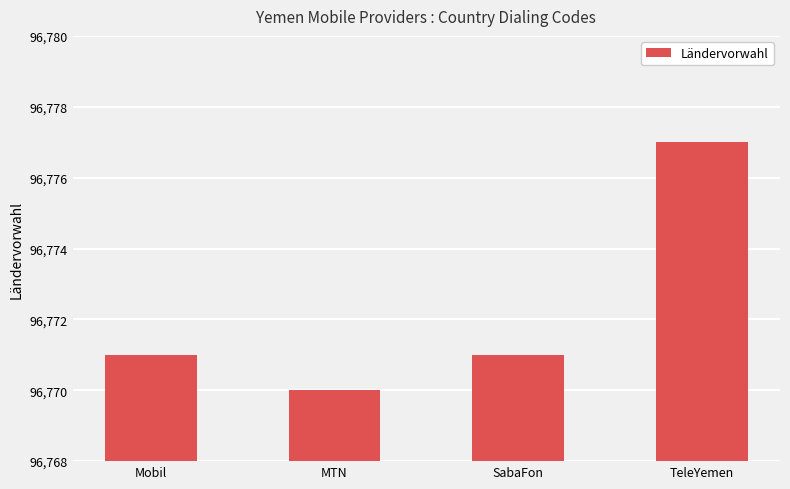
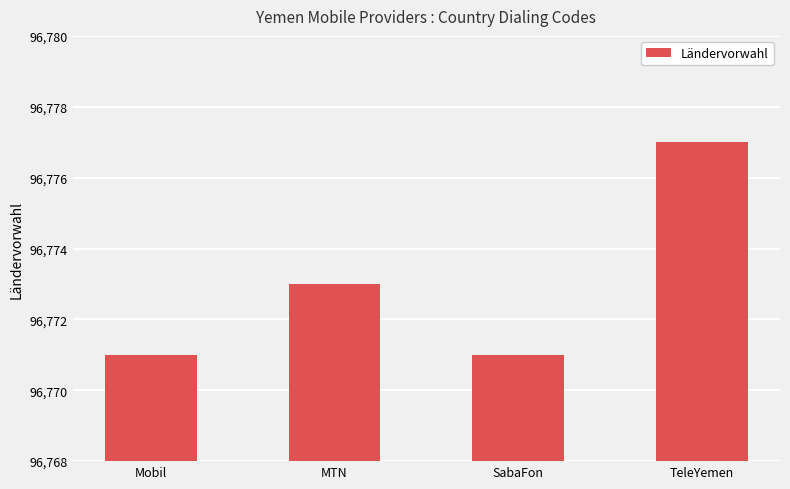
  {
    "Mobil": "96,771",
-   "MTN": "96,770",
+   "MTN": "96,773",
    "SabaFon": "96,771",
    "TeleYemen": "96,777"
  }
